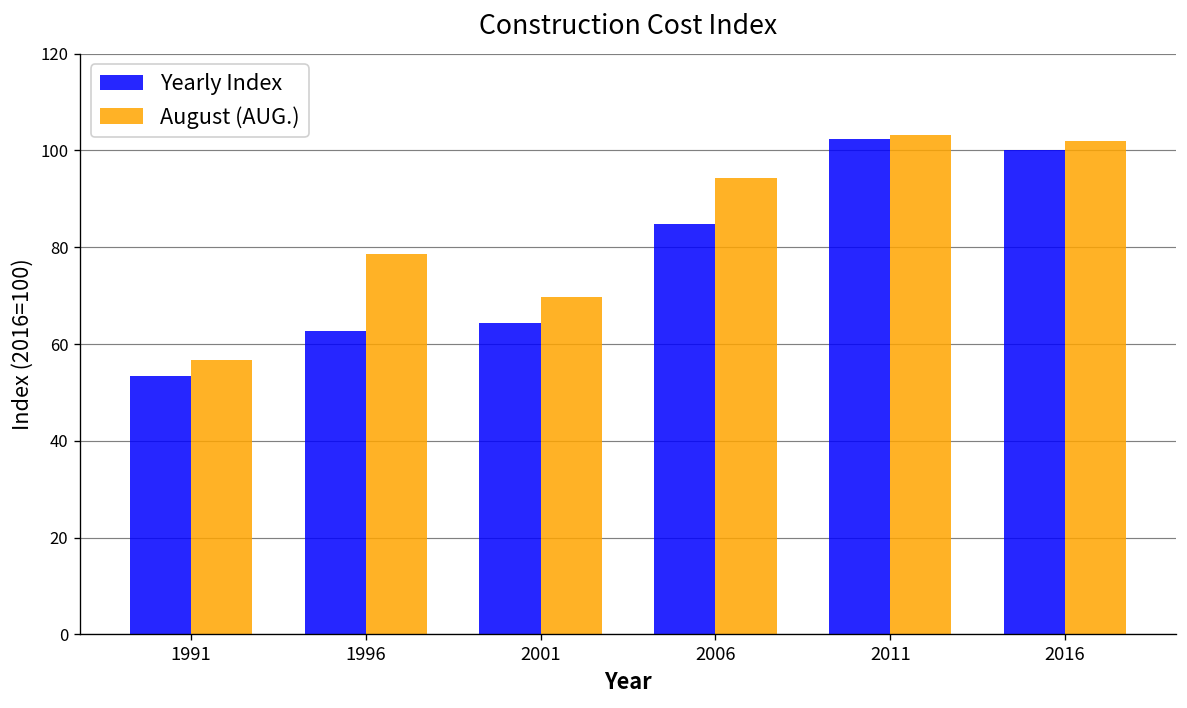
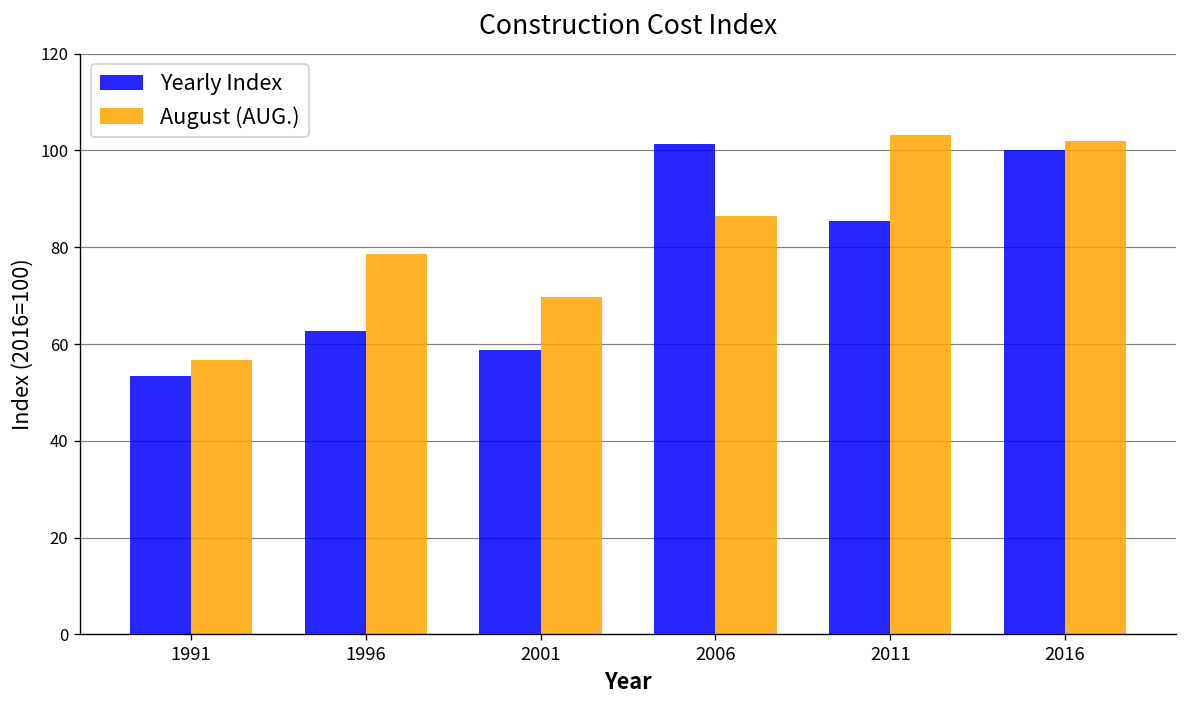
  {
    "Yearly Index": {
      "1991": 53,
      "1996": 63,
-     "2001": 64,
-     "2006": 85,
-     "2011": 102,
+     "2001": 59,
+     "2006": 101,
+     "2011": 85,
      "2016": 100
    },
    "August (AUG.)": {
      "1991": 57,
      "1996": 79,
      "2001": 70,
-     "2006": 94,
+     "2006": 86,
      "2011": 103,
      "2016": 102
    }
  }
